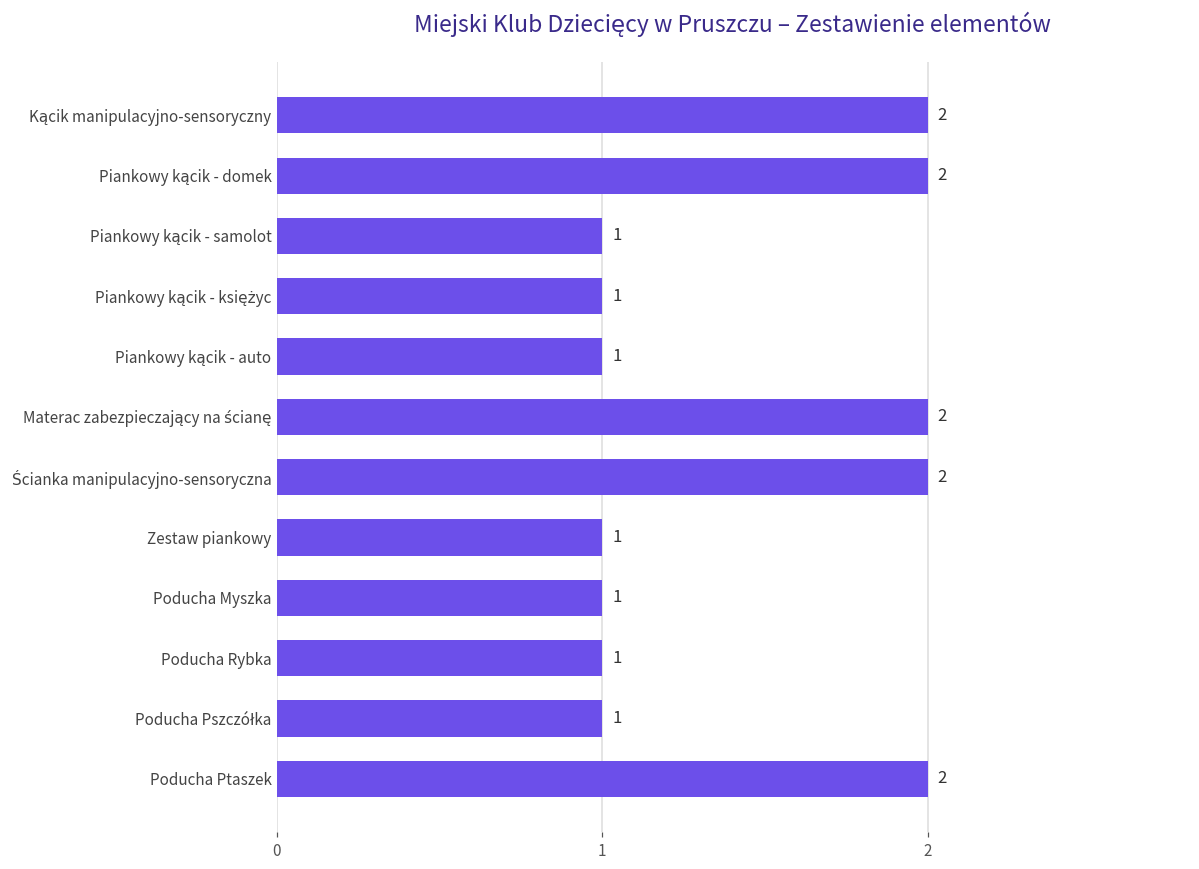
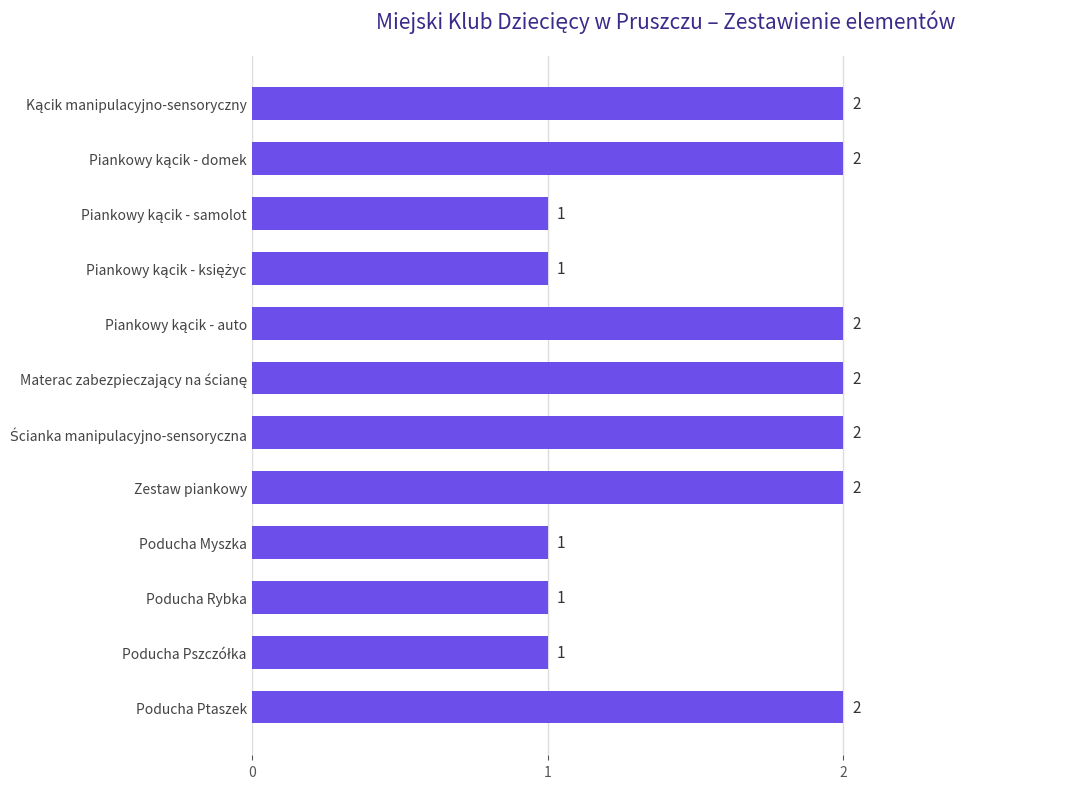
  {
    "Kącik manipulacyjno-sensoryczny": 2,
    "Piankowy kącik - domek": 2,
    "Piankowy kącik - samolot": 1,
    "Piankowy kącik - księżyc": 1,
-   "Piankowy kącik - auto": 1,
+   "Piankowy kącik - auto": 2,
    "Materac zabezpieczający na ścianę": 2,
    "Ścianka manipulacyjno-sensoryczna": 2,
-   "Zestaw piankowy": 1,
+   "Zestaw piankowy": 2,
    "Poducha Myszka": 1,
    "Poducha Rybka": 1,
    "Poducha Pszczółka": 1,
    "Poducha Ptaszek": 2
  }
